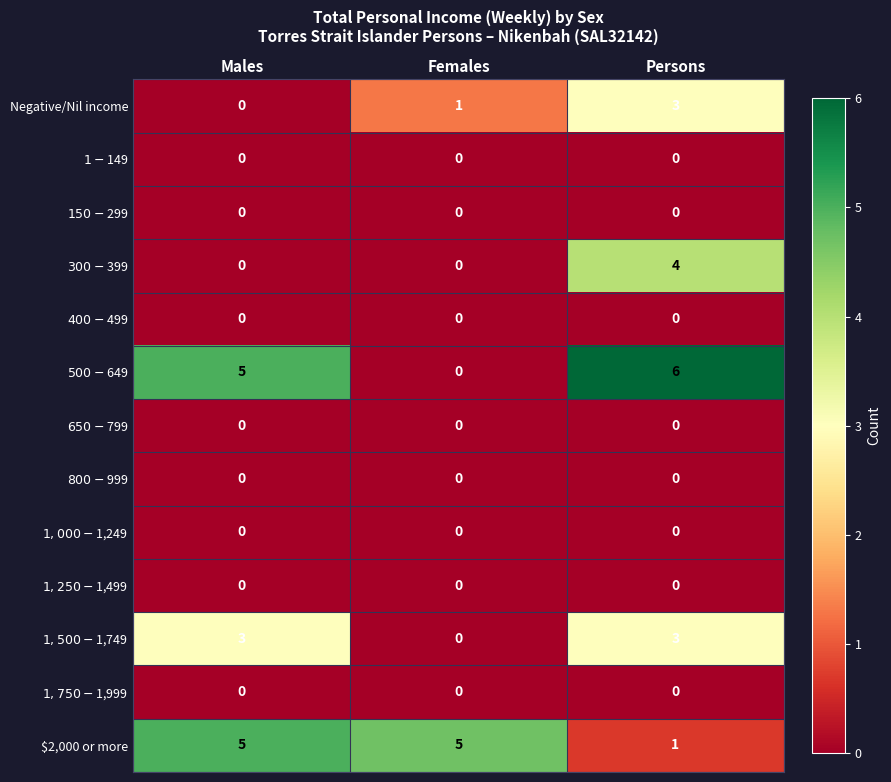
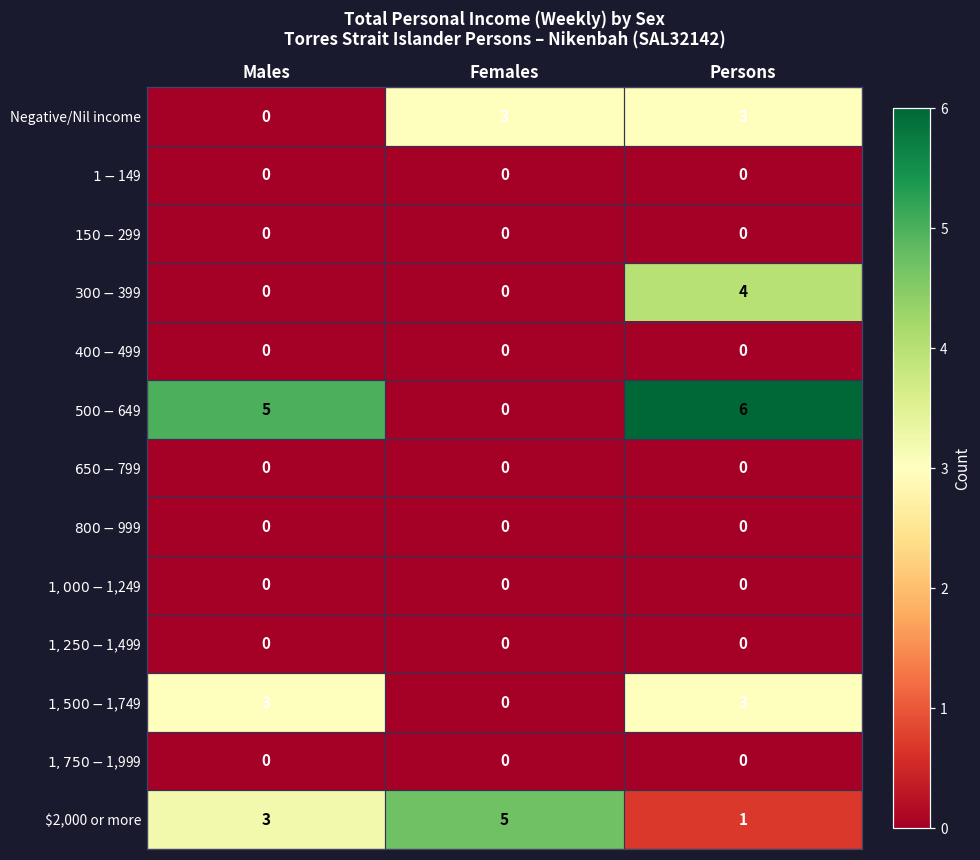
  {
    "Negative/Nil income": {
      "Males": 0,
-     "Females": 1,
+     "Females": 3,
      "Persons": 3
    },
    "$2,000 or more": {
-     "Males": 5,
+     "Males": 3,
      "Females": 5,
      "Persons": 1
    }
  }
